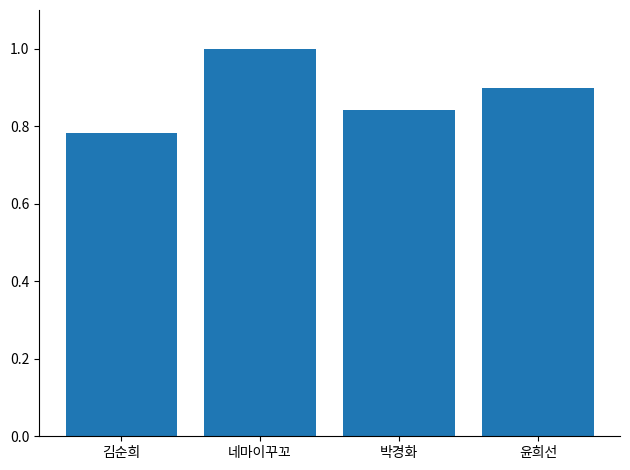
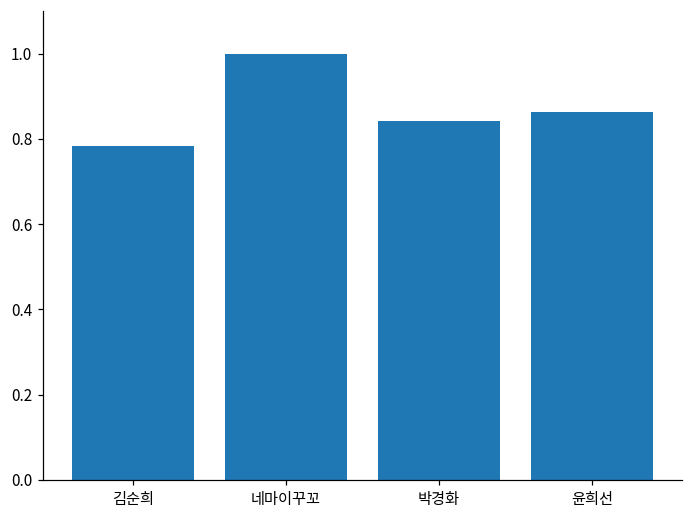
  {
    "김순희": 0.78,
    "네마이꾸꼬": 1.00,
    "박경화": 0.84,
-   "윤희선": 0.90
+   "윤희선": 0.86
  }
